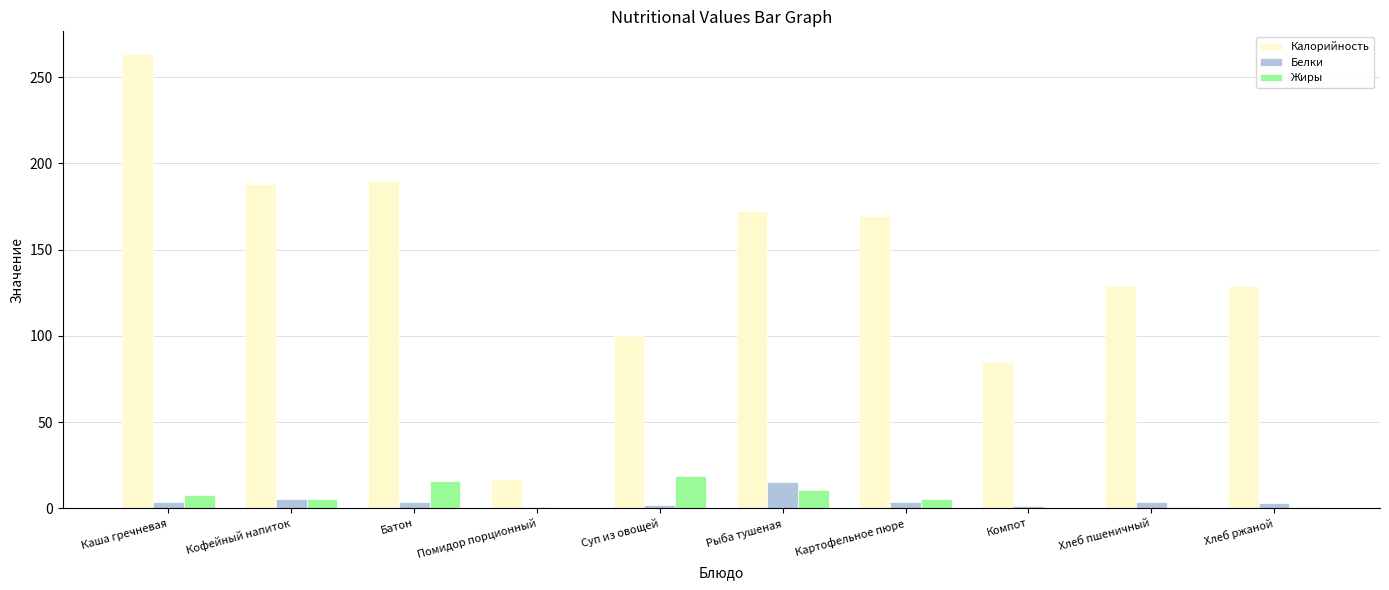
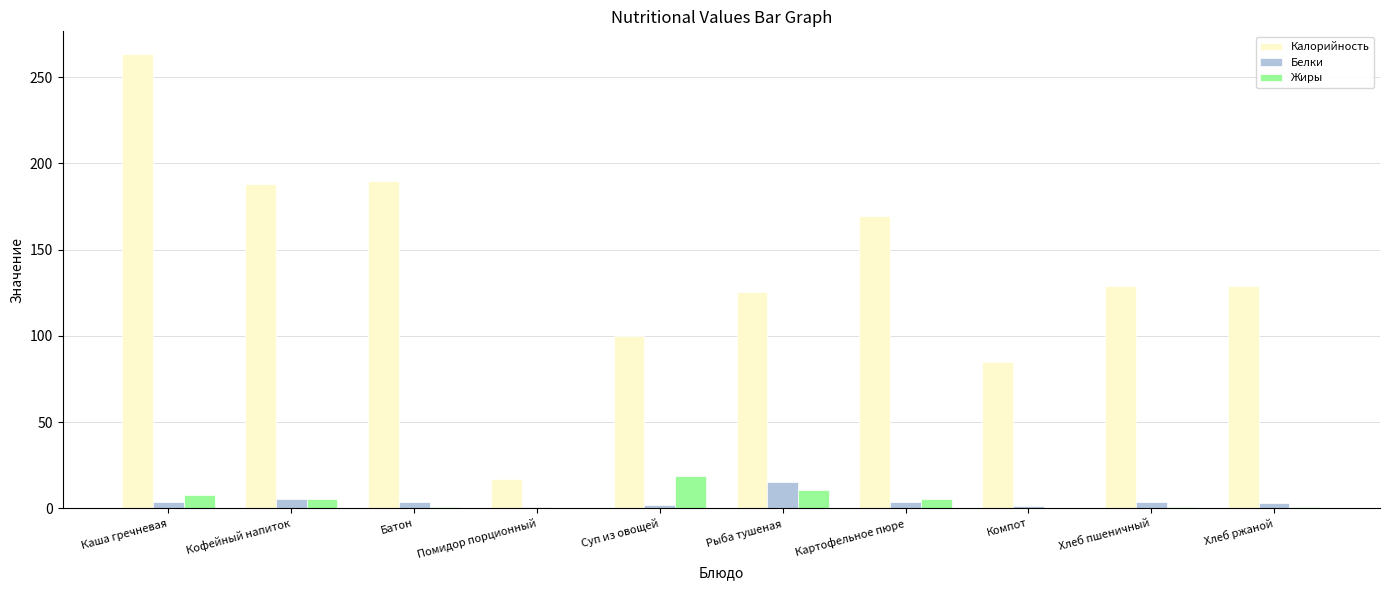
  {
    "Калорийность": {
      "Каша гречневая": 263,
      "Кофейный напиток": 188,
      "Батон": 190,
      "Помидор порционный": 17,
      "Суп из овощей": 100,
-     "Рыба тушеная": 172,
+     "Рыба тушеная": 125,
      "Картофельное пюре": 170,
      "Компот": 85,
      "Хлеб пшеничный": 129,
      "Хлеб ржаной": 129
    },
    "Белки": {
      "Каша гречневая": 3,
      "Кофейный напиток": 5,
      "Батон": 4,
      "Суп из овощей": 2,
      "Рыба тушеная": 15,
      "Картофельное пюре": 4,
      "Хлеб пшеничный": 4,
      "Хлеб ржаной": 3
    },
    "Жиры": {
      "Каша гречневая": 8,
      "Кофейный напиток": 5,
-     "Батон": 16,
+     "Батон": 1,
      "Суп из овощей": 19,
      "Рыба тушеная": 11,
      "Картофельное пюре": 5,
      "Компот": 0
    }
  }
